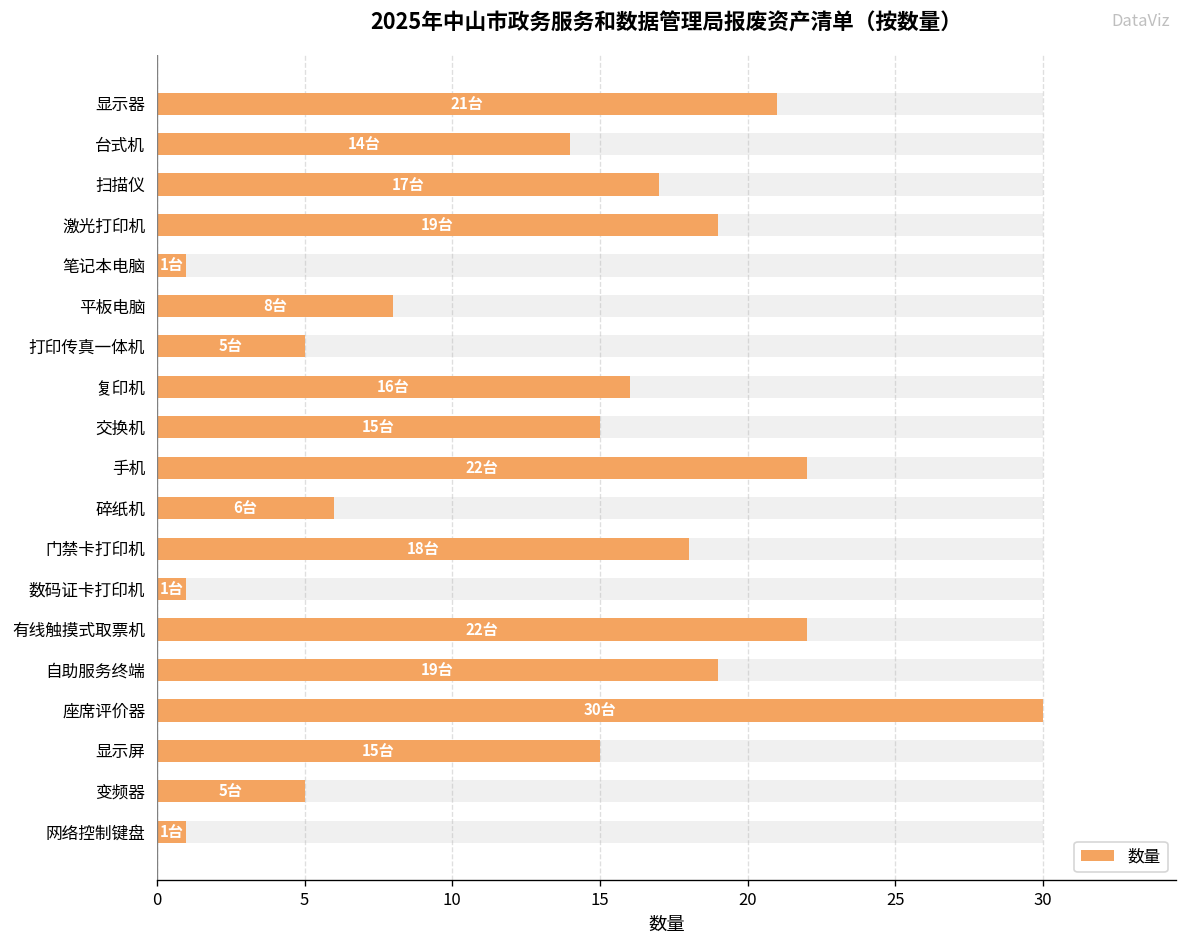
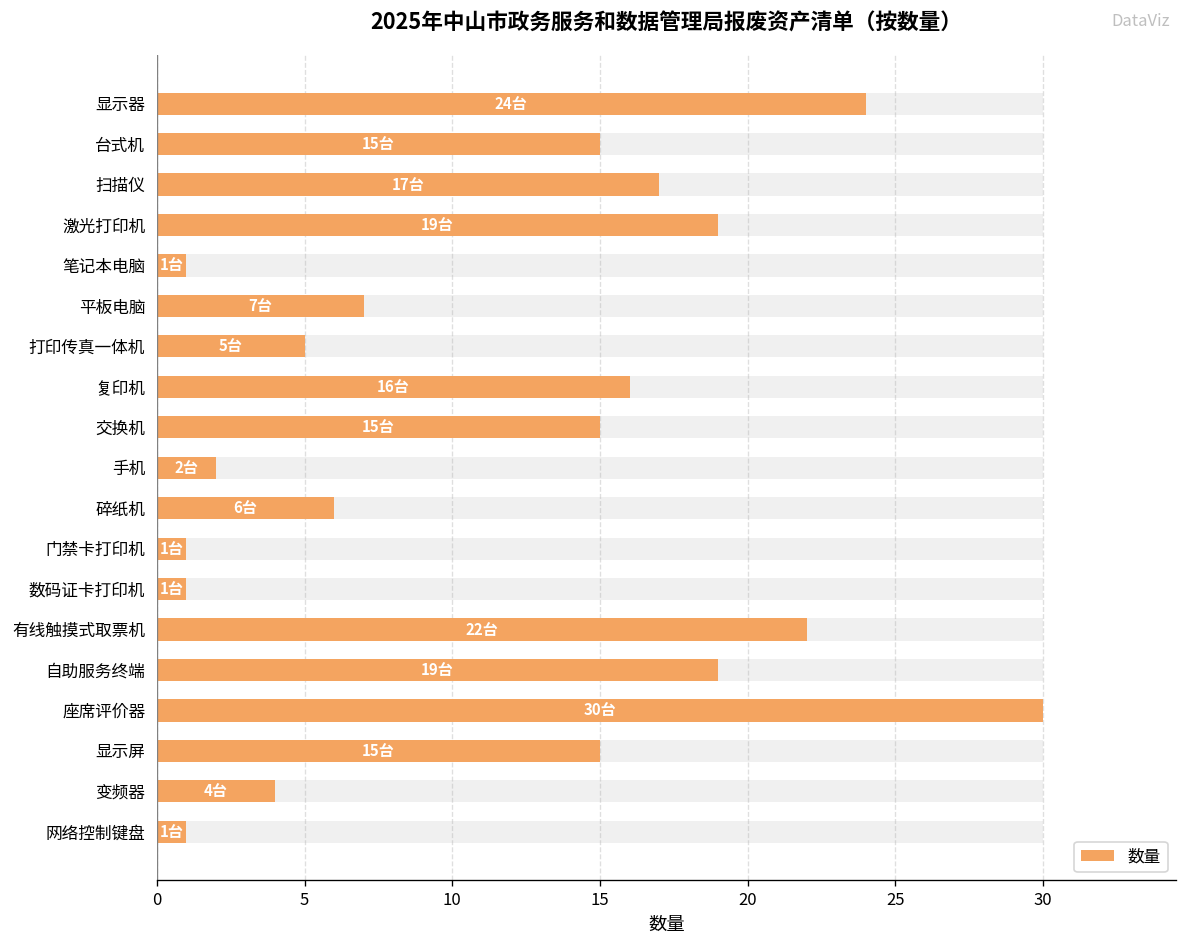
  {
    "数量": {
-     "显示器": "21台",
-     "台式机": "14台",
-     "平板电脑": "8台",
-     "手机": "22台",
-     "门禁卡打印机": "18台",
+     "显示器": "24台",
+     "台式机": "15台",
+     "平板电脑": "7台",
+     "手机": "2台",
+     "门禁卡打印机": "1台",
      "座席评价器": "30台",
-     "变频器": "5台"
+     "变频器": "4台"
    }
  }
